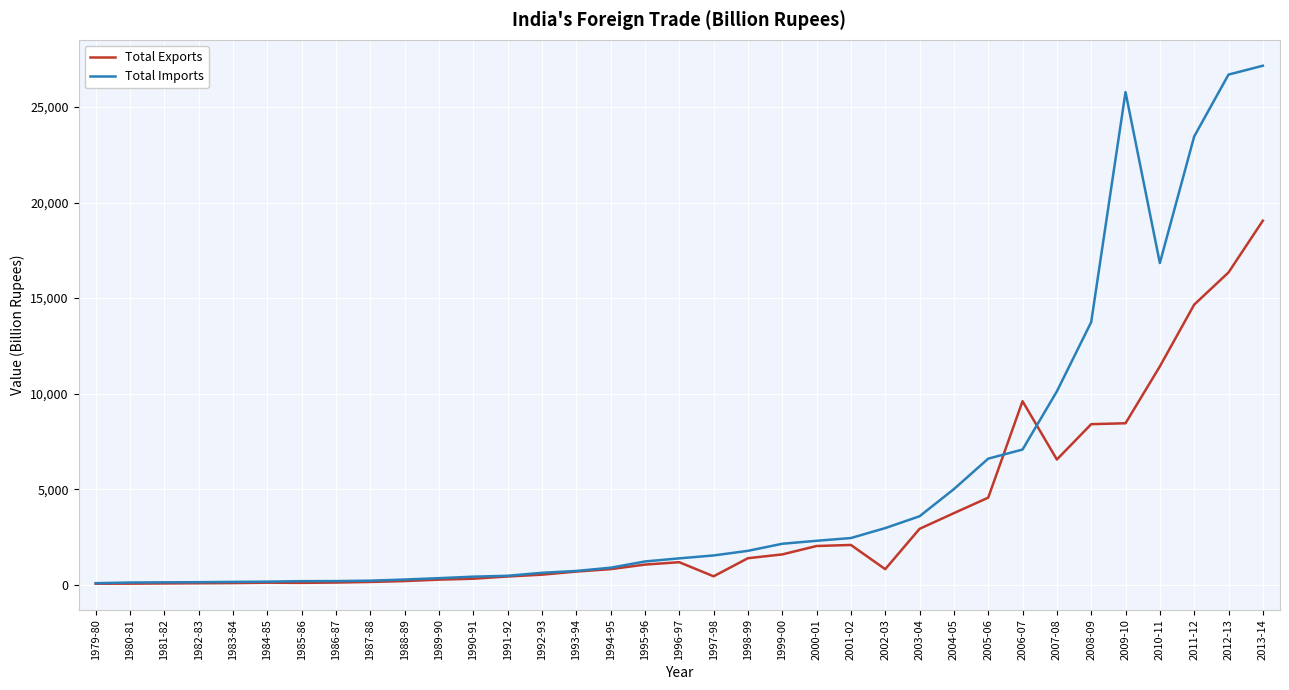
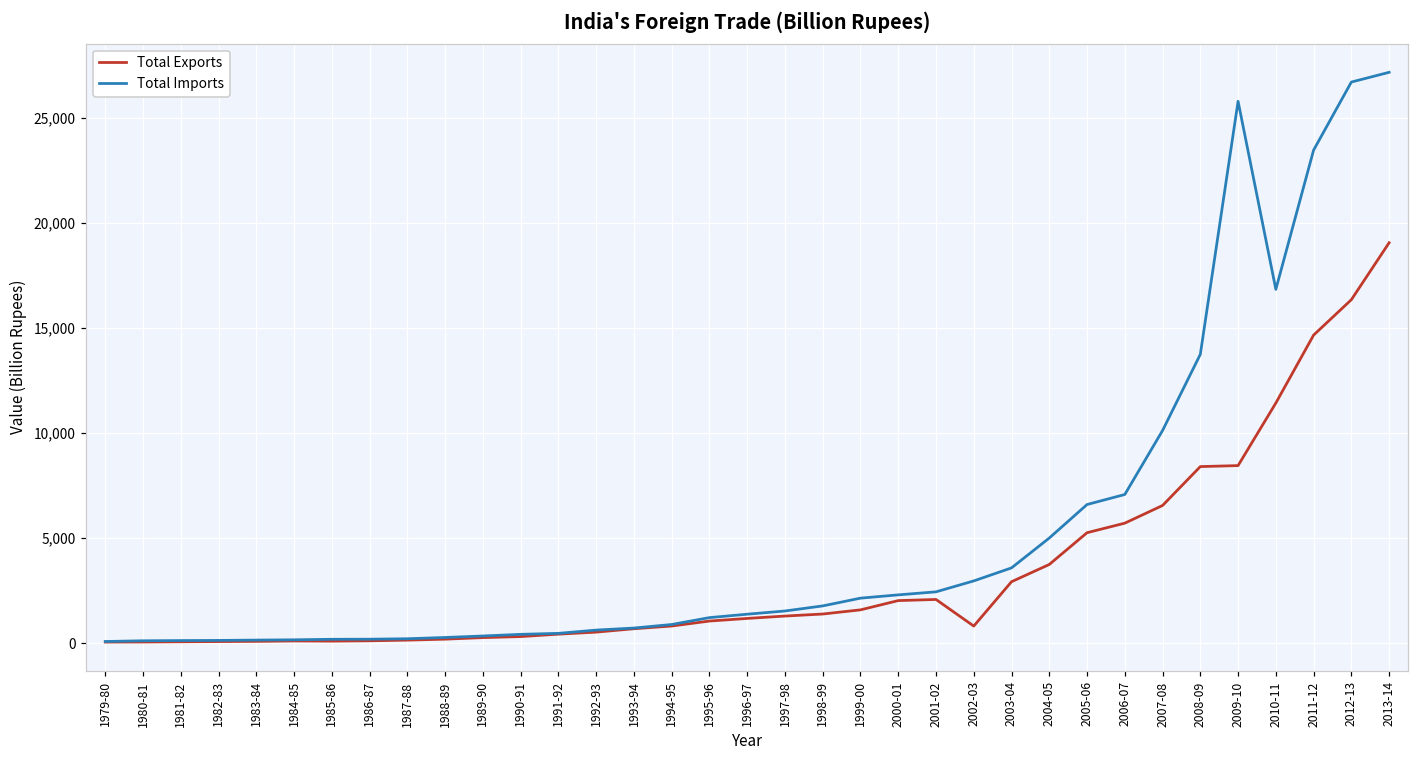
  {
    "Total Exports": {
      "1995-96": "1,100",
      "1996-97": "1,200",
-     "1997-98": "500",
+     "1997-98": "1,300",
      "1998-99": "1,400",
      "1999-00": "1,600",
      "2000-01": "2,000",
      "2001-02": "2,100",
      "2002-03": "800",
      "2003-04": "2,900",
      "2004-05": "3,800",
-     "2005-06": "4,600",
-     "2006-07": "9,600",
+     "2005-06": "5,300",
+     "2006-07": "5,700",
      "2007-08": "6,600",
      "2008-09": "8,400",
      "2009-10": "8,500",
      "2010-11": "11,400",
      "2011-12": "14,700",
      "2012-13": "16,300",
      "2013-14": "19,100"
    },
    "Total Imports": {
      "1995-96": "1,200",
      "1996-97": "1,400",
      "1997-98": "1,500",
      "1998-99": "1,800",
      "1999-00": "2,200",
      "2000-01": "2,300",
      "2001-02": "2,500",
      "2002-03": "3,000",
      "2003-04": "3,600",
      "2004-05": "5,000",
      "2005-06": "6,600",
      "2006-07": "7,100",
      "2007-08": "10,100",
      "2008-09": "13,700",
      "2009-10": "25,800",
      "2010-11": "16,800",
      "2011-12": "23,500",
      "2012-13": "26,700",
      "2013-14": "27,200"
    }
  }
